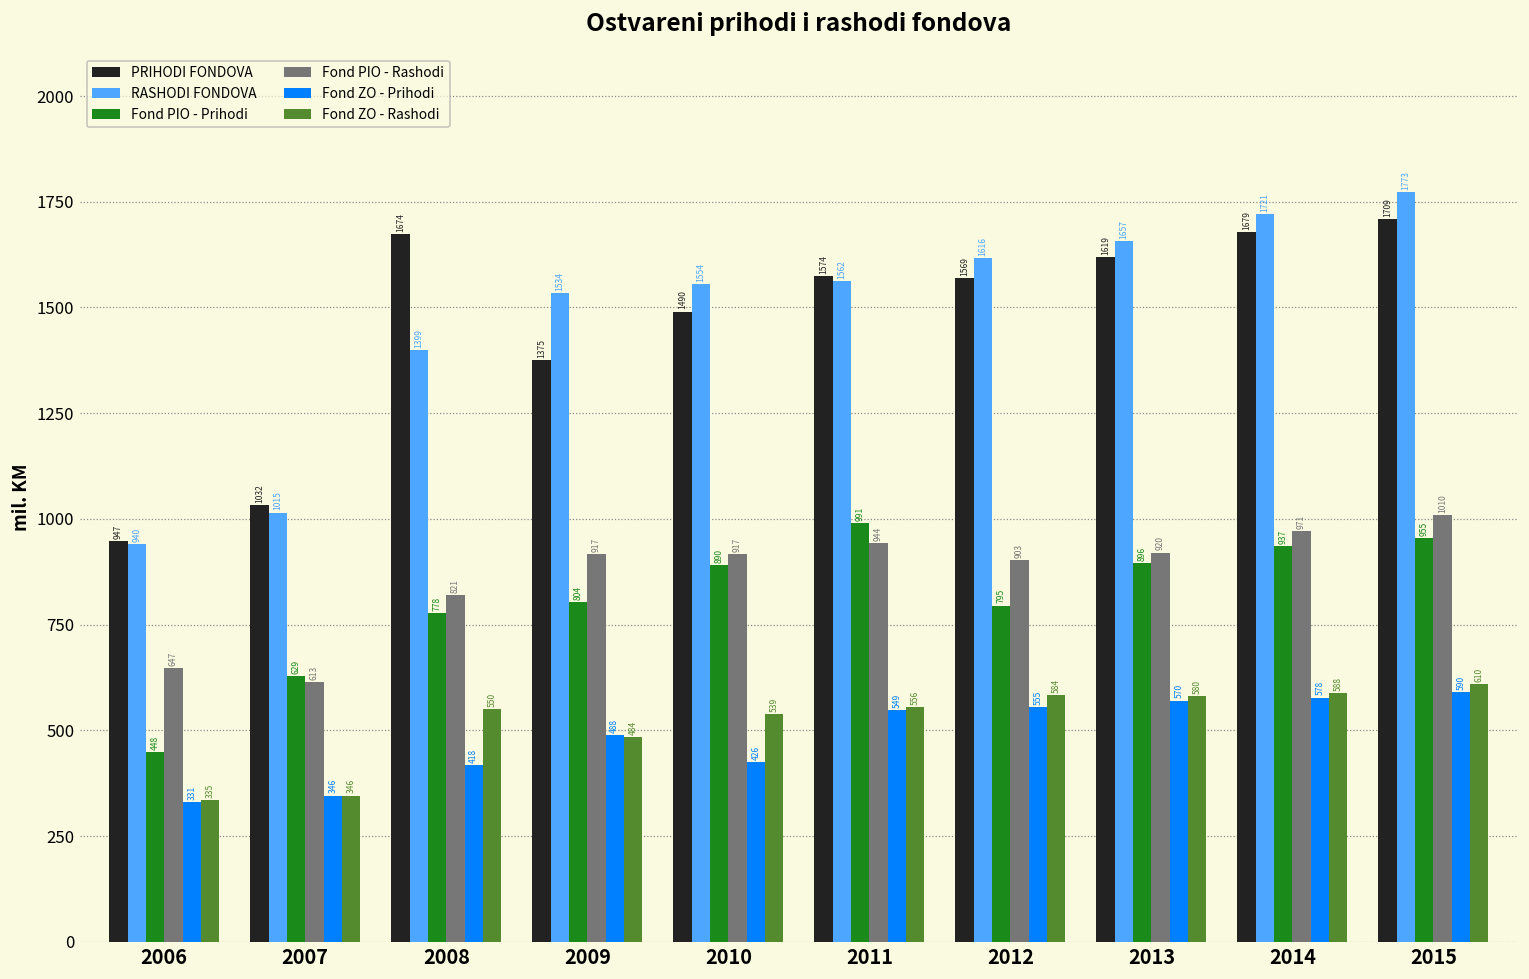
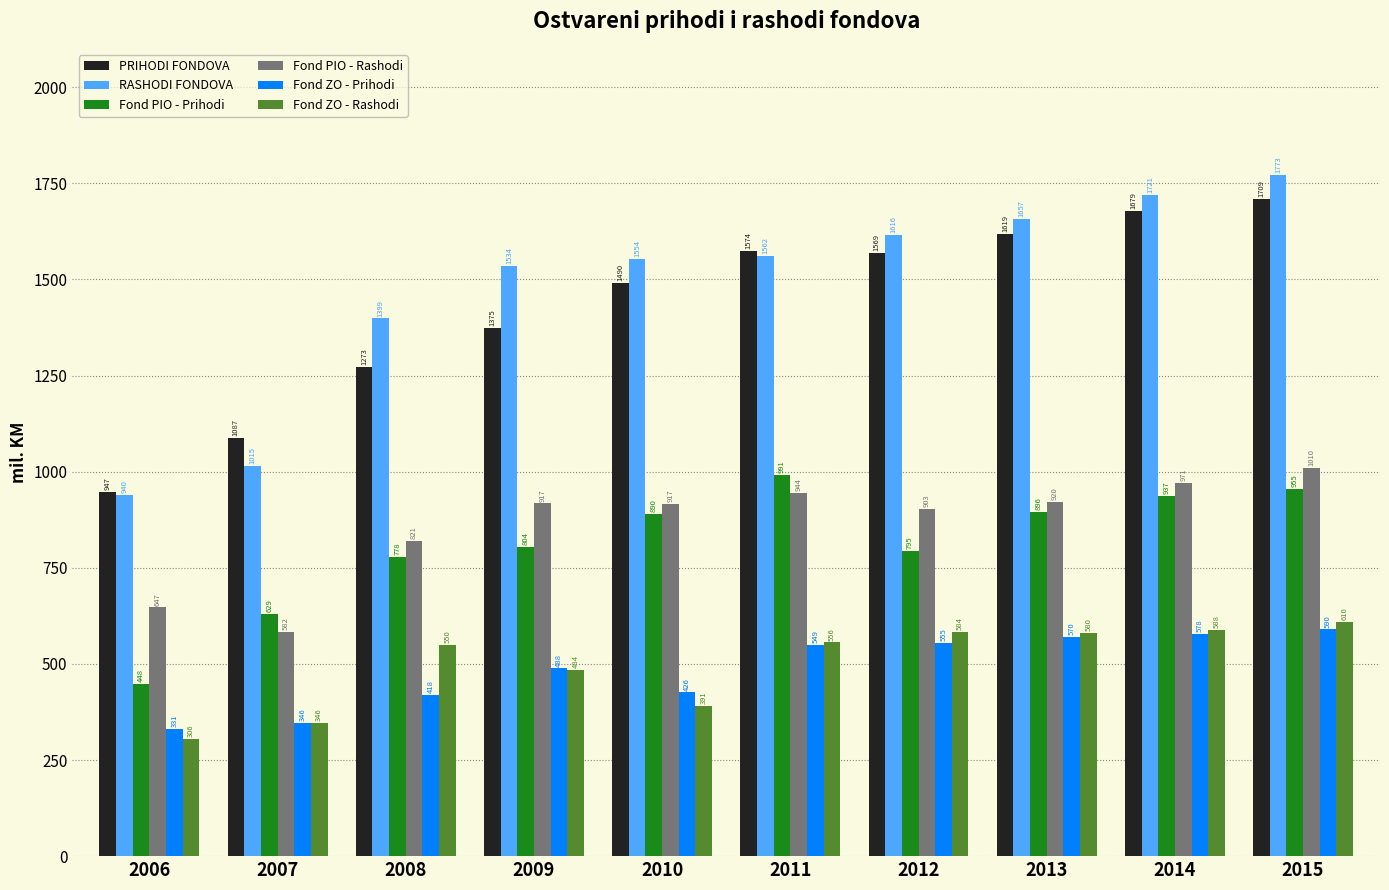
  {
    "PRIHODI FONDOVA": {
      "2006": 947,
-     "2007": 1032,
-     "2008": 1674,
+     "2007": 1087,
+     "2008": 1273,
      "2009": 1375,
      "2010": 1490,
      "2011": 1574,
      "2012": 1569,
      "2013": 1619,
      "2014": 1679,
      "2015": 1709
    },
    "RASHODI FONDOVA": {
      "2006": 940,
      "2007": 1015,
      "2008": 1399,
      "2009": 1534,
      "2010": 1554,
      "2011": 1562,
      "2012": 1616,
      "2013": 1657,
      "2014": 1721,
      "2015": 1773
    },
    "Fond PIO - Prihodi": {
      "2006": 448,
      "2007": 629,
      "2008": 778,
      "2009": 804,
      "2010": 890,
      "2011": 991,
      "2012": 795,
      "2013": 896,
      "2014": 937,
      "2015": 955
    },
    "Fond PIO - Rashodi": {
      "2006": 647,
-     "2007": 613,
+     "2007": 582,
      "2008": 821,
      "2009": 917,
      "2010": 917,
      "2011": 944,
      "2012": 903,
      "2013": 920,
      "2014": 971,
      "2015": 1010
    },
    "Fond ZO - Prihodi": {
      "2006": 331,
      "2007": 346,
      "2008": 418,
      "2009": 488,
      "2010": 426,
      "2011": 549,
      "2012": 555,
      "2013": 570,
      "2014": 578,
      "2015": 590
    },
    "Fond ZO - Rashodi": {
-     "2006": 335,
+     "2006": 306,
      "2007": 346,
      "2008": 550,
      "2009": 484,
-     "2010": 539,
+     "2010": 391,
      "2011": 556,
      "2012": 584,
      "2013": 580,
      "2014": 588,
      "2015": 610
    }
  }
